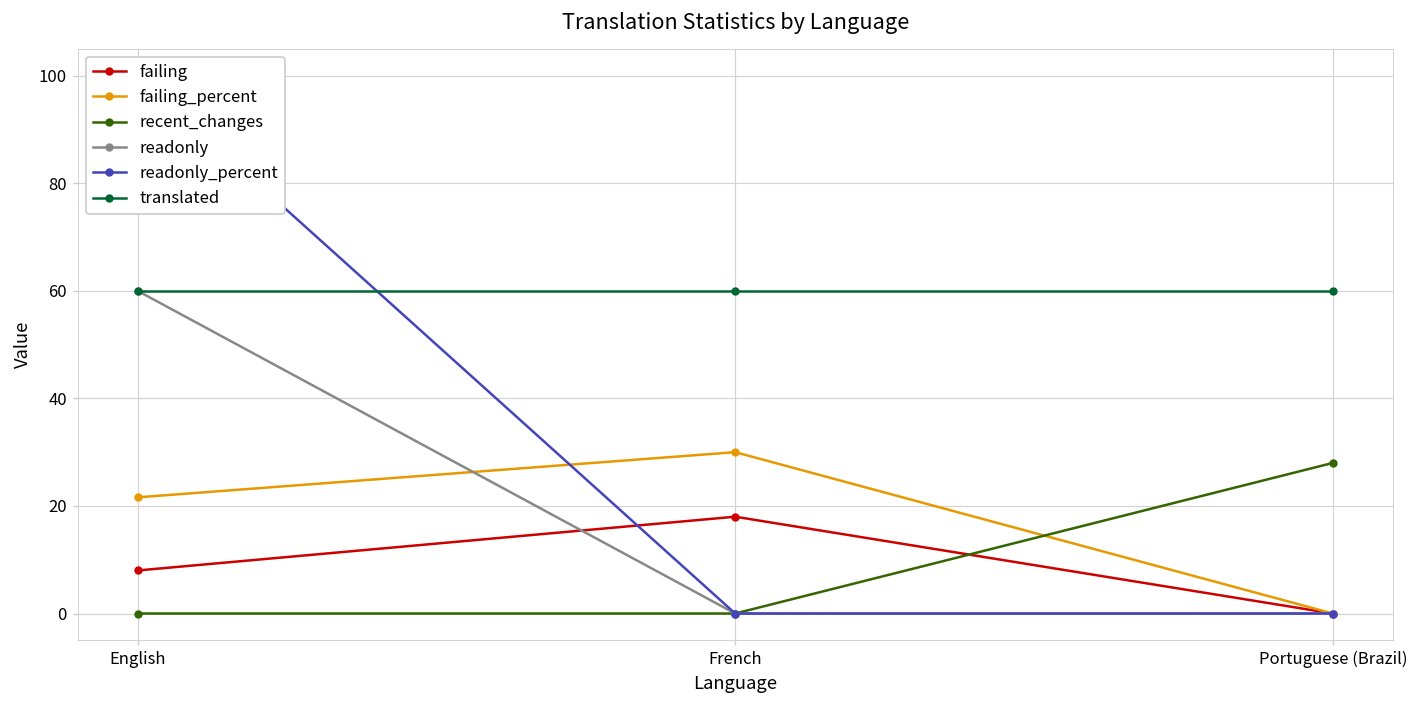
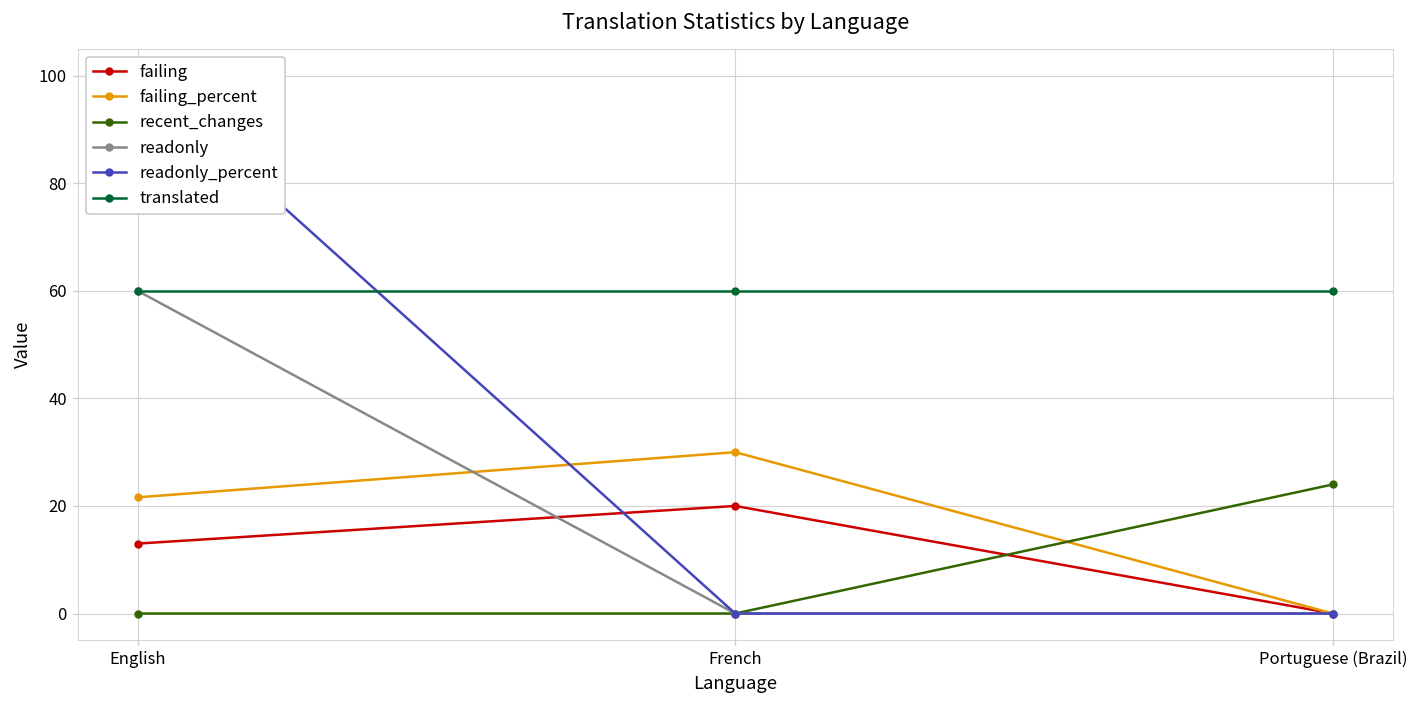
  {
    "failing": {
-     "English": 8,
-     "French": 18
+     "English": 13,
+     "French": 20
    },
    "failing_percent": {
      "English": 22,
      "French": 30
    },
    "recent_changes": {
      "English": 0,
-     "Portuguese (Brazil)": 28
+     "Portuguese (Brazil)": 24
    },
    "translated": {
      "French": 60,
      "Portuguese (Brazil)": 60
    }
  }
